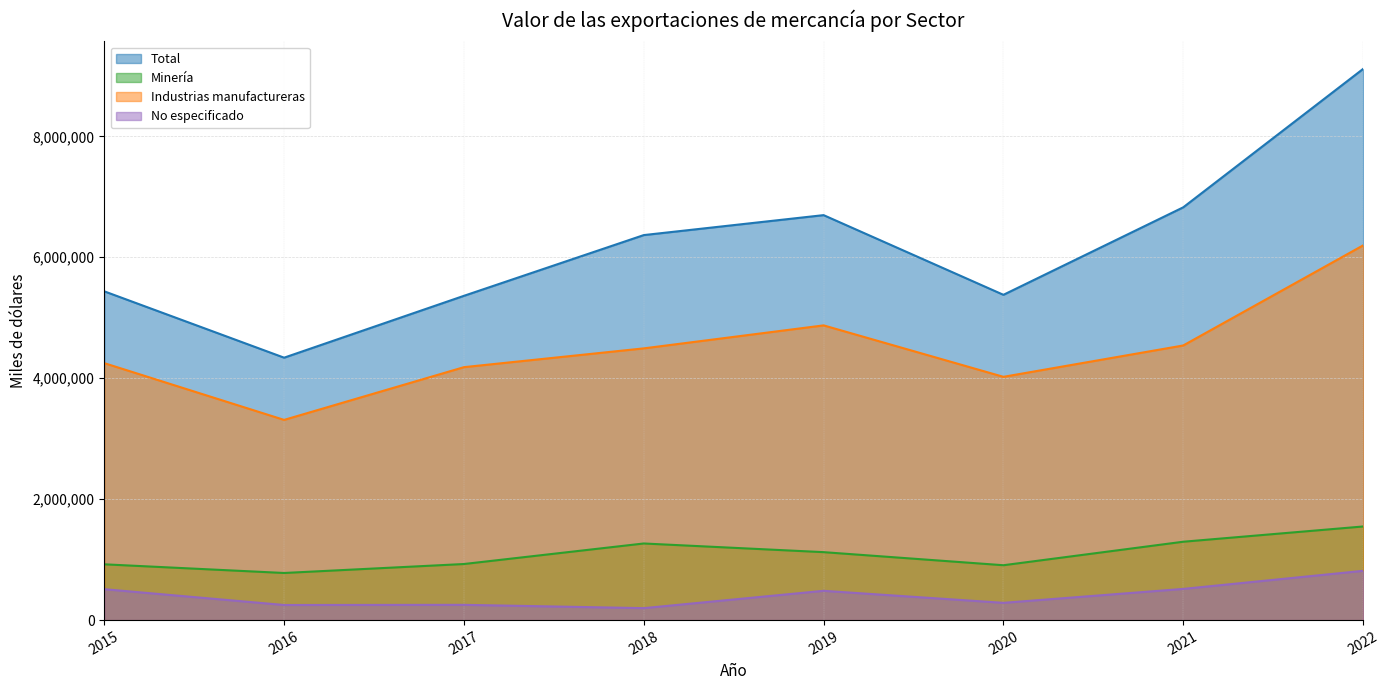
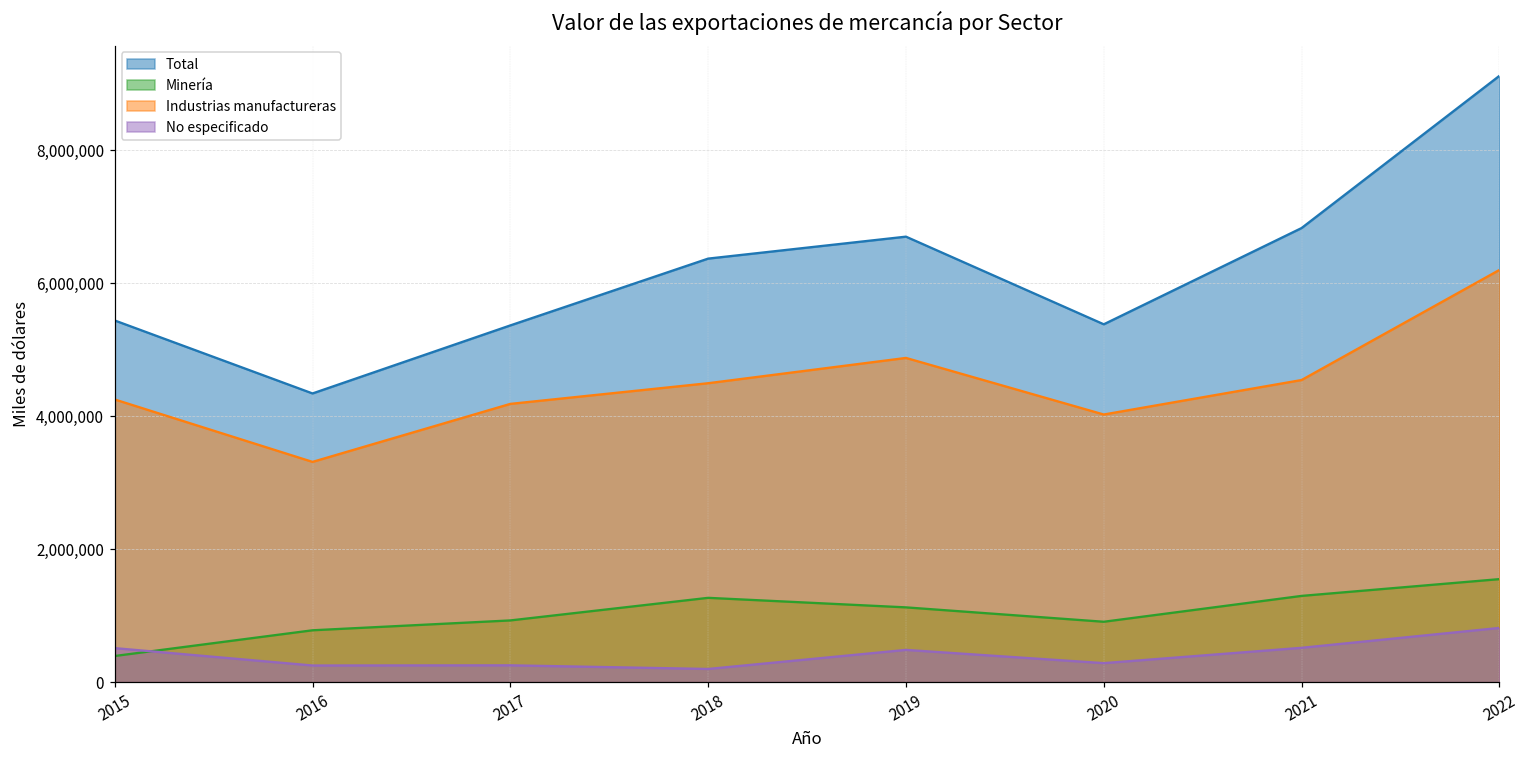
  {
    "Total": {
      "2015": "5,400,000",
      "2016": "4,300,000",
      "2017": "5,400,000",
      "2018": "6,400,000",
      "2019": "6,700,000",
      "2020": "5,400,000",
      "2021": "6,800,000",
      "2022": "9,100,000"
    },
    "Minería": {
-     "2015": "900,000",
+     "2015": "400,000",
      "2016": "800,000",
      "2017": "900,000",
      "2018": "1,300,000",
      "2019": "1,100,000",
      "2020": "900,000",
      "2021": "1,300,000",
      "2022": "1,500,000"
    },
    "Industrias manufactureras": {
      "2015": "4,200,000",
      "2016": "3,300,000",
      "2017": "4,200,000",
      "2018": "4,500,000",
      "2019": "4,900,000",
      "2020": "4,000,000",
      "2021": "4,500,000",
      "2022": "6,200,000"
    },
    "No especificado": {
      "2015": "500,000",
      "2016": "200,000",
      "2017": "300,000",
      "2018": "200,000",
      "2019": "500,000",
      "2020": "300,000",
      "2021": "500,000",
      "2022": "800,000"
    }
  }
